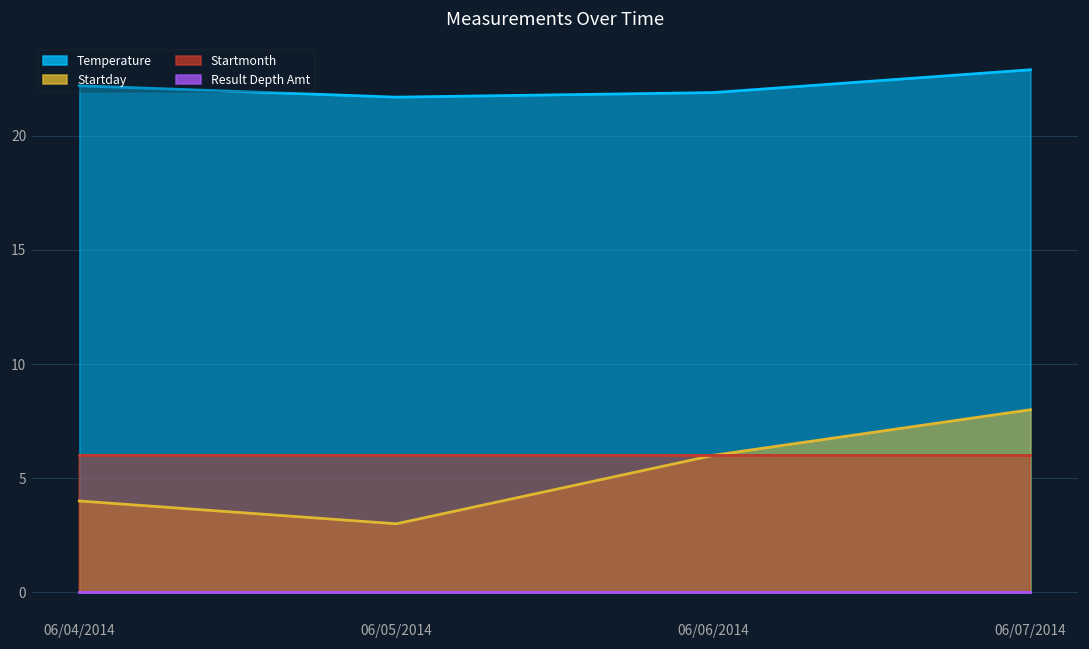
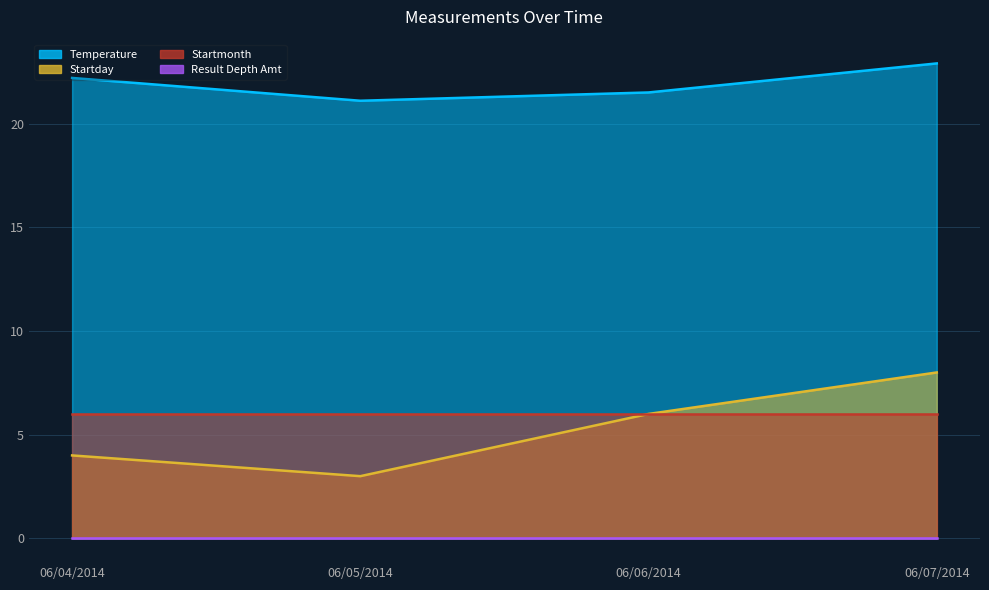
  {
    "Temperature": {
-     "06/05/2014": 21.7,
-     "06/06/2014": 21.9,
+     "06/05/2014": 21.1,
+     "06/06/2014": 21.5,
      "06/07/2014": 22.9
    },
    "Startday": {
      "06/04/2014": 4.0,
      "06/05/2014": 3.0,
      "06/07/2014": 8.0
    },
    "Startmonth": {
      "06/04/2014": 6.0,
      "06/05/2014": 6.0,
      "06/07/2014": 6.0
    },
    "Result Depth Amt": {
      "06/04/2014": 0.0,
      "06/05/2014": 0.0,
      "06/06/2014": 0.0,
      "06/07/2014": 0.0
    }
  }
